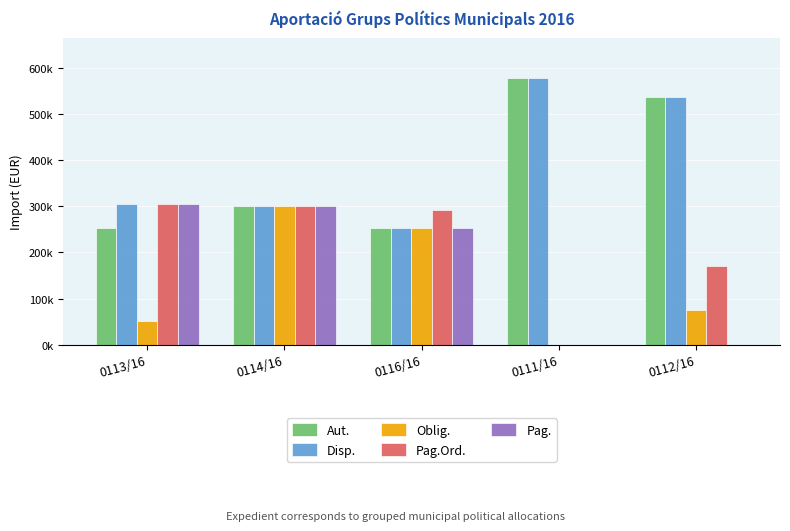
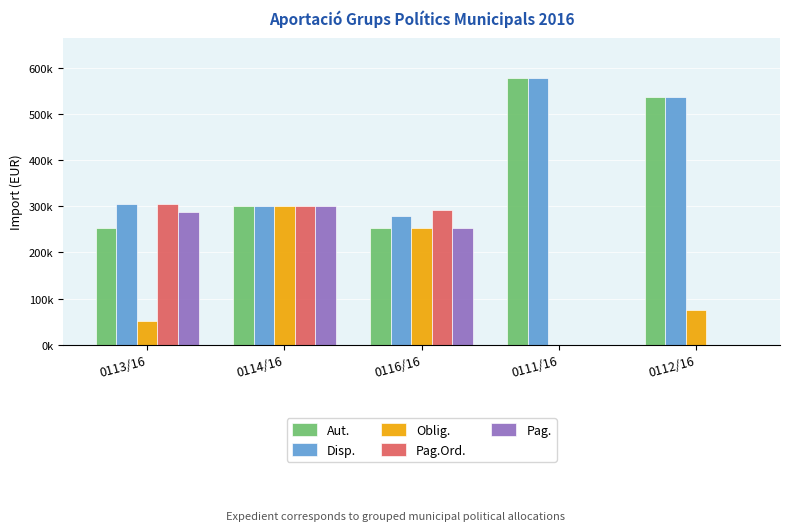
  {
    "Aut.": {
      "0113/16": 250000,
      "0114/16": 300000,
      "0116/16": 250000,
      "0111/16": 580000,
      "0112/16": 540000
    },
    "Disp.": {
      "0113/16": 310000,
      "0114/16": 300000,
-     "0116/16": 250000,
+     "0116/16": 280000,
      "0111/16": 580000,
      "0112/16": 540000
    },
    "Oblig.": {
      "0113/16": 50000,
      "0114/16": 300000,
      "0116/16": 250000,
      "0111/16": 0,
      "0112/16": 80000
    },
    "Pag.Ord.": {
      "0113/16": 310000,
      "0114/16": 300000,
      "0116/16": 290000,
      "0111/16": 0,
-     "0112/16": 170000
+     "0112/16": 0
    },
    "Pag.": {
-     "0113/16": 310000,
+     "0113/16": 290000,
      "0114/16": 300000,
      "0116/16": 250000,
      "0111/16": 0,
      "0112/16": 0
    }
  }
